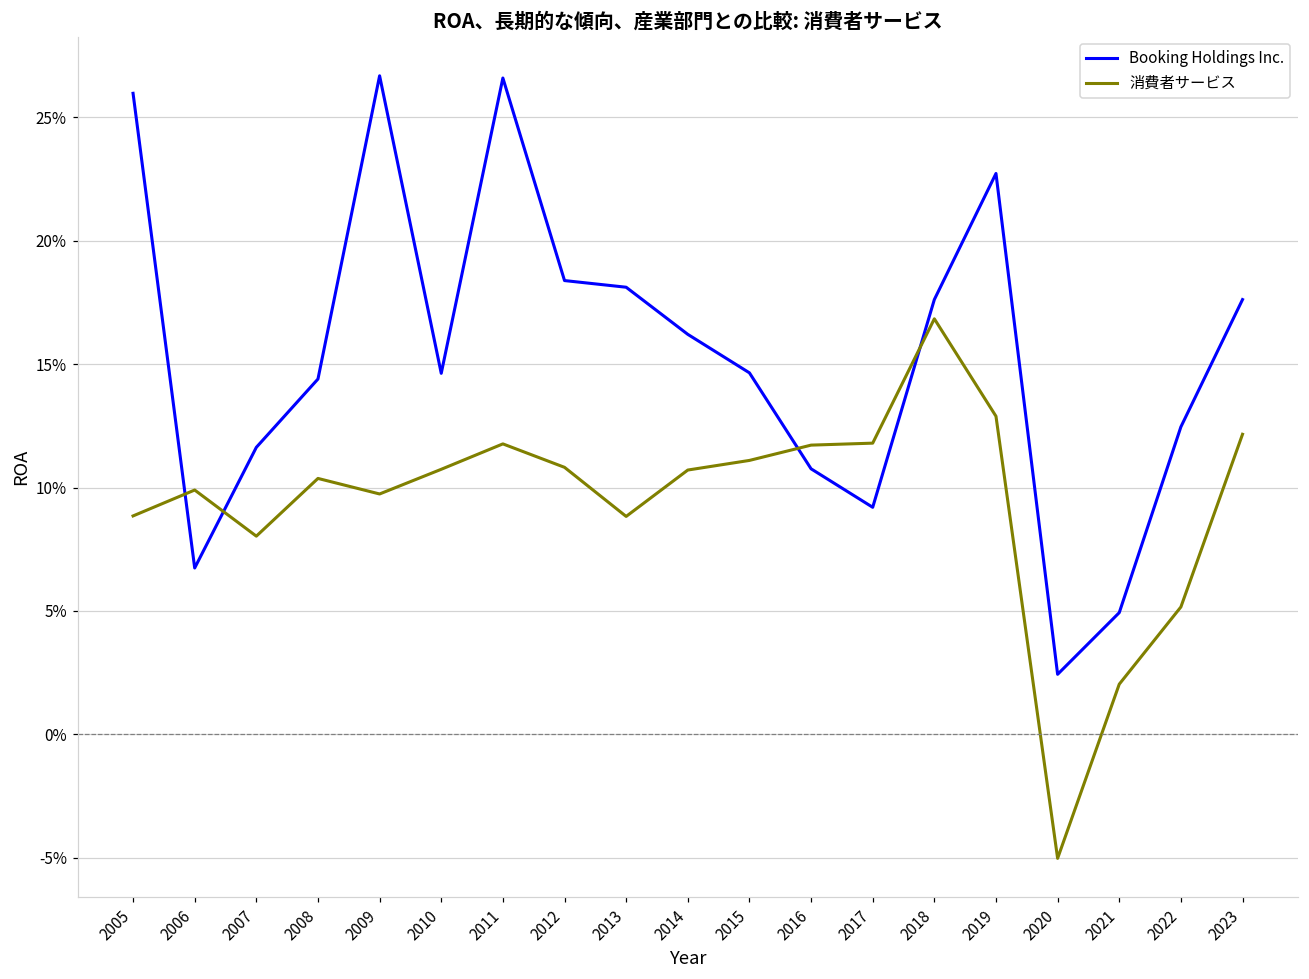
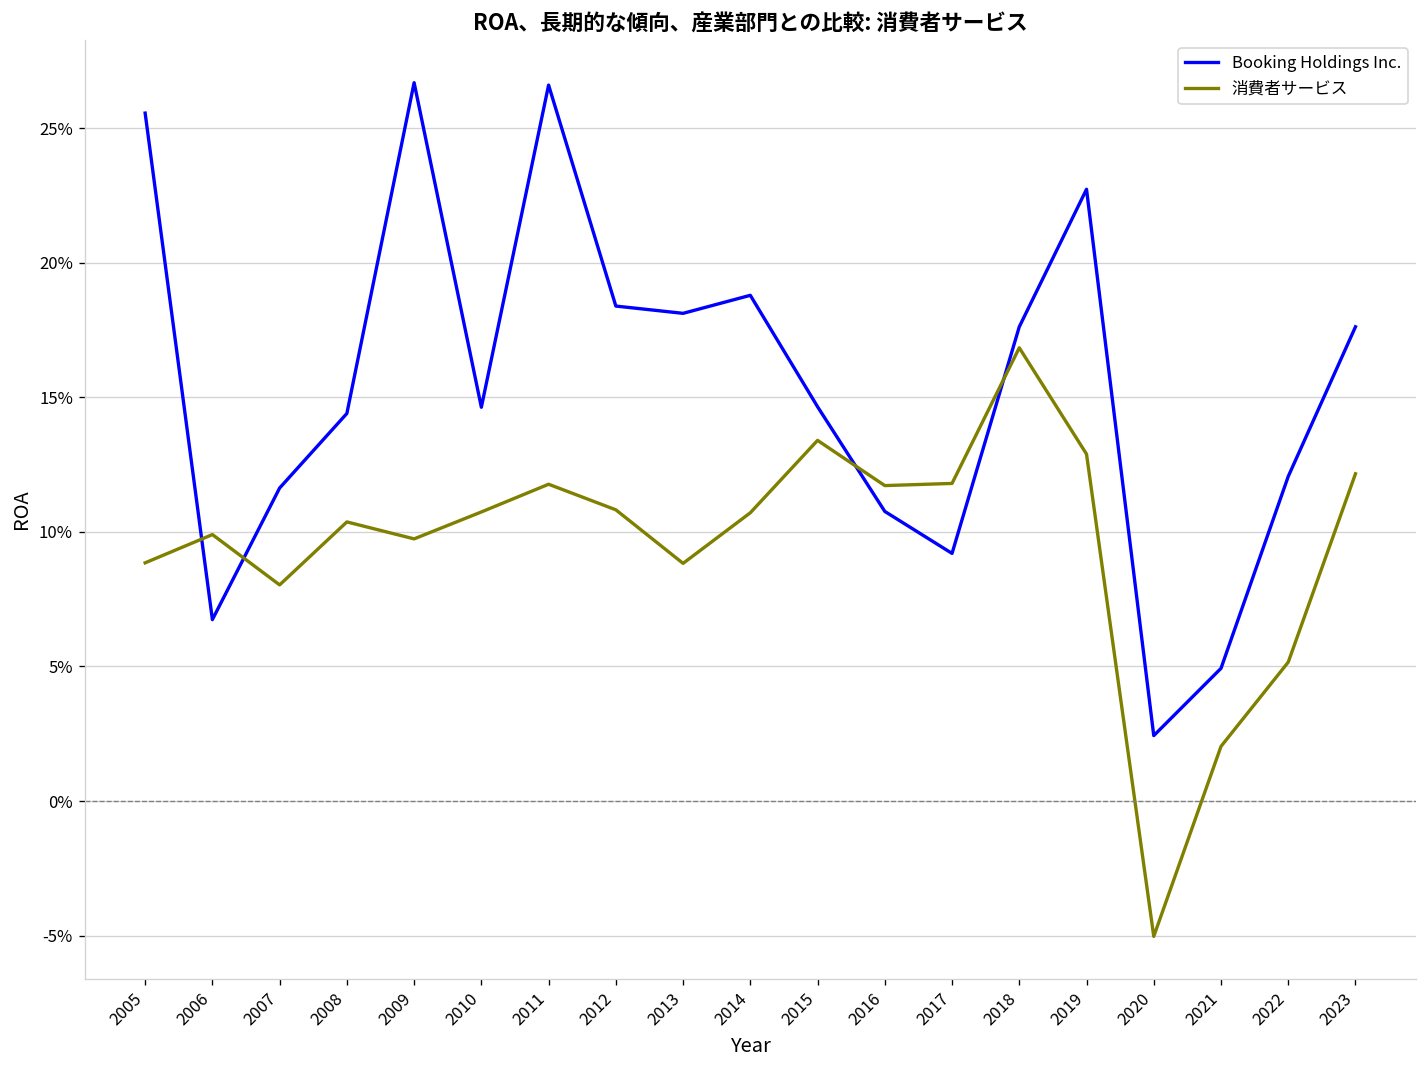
  {
    "Booking Holdings Inc.": {
-     "2005": "26.0%",
+     "2005": "25.6%",
      "2006": "6.7%",
      "2007": "11.6%",
      "2008": "14.4%",
      "2009": "26.7%",
      "2010": "14.6%",
      "2011": "26.6%",
      "2012": "18.4%",
      "2013": "18.1%",
-     "2014": "16.2%",
+     "2014": "18.8%",
      "2015": "14.6%",
      "2016": "10.8%",
      "2017": "9.2%",
      "2018": "17.6%",
      "2019": "22.7%",
      "2020": "2.4%",
      "2021": "4.9%",
-     "2022": "12.5%",
+     "2022": "12.1%",
      "2023": "17.6%"
    },
    "消費者サービス": {
      "2005": "8.9%",
      "2006": "9.9%",
      "2007": "8.0%",
      "2008": "10.4%",
      "2009": "9.7%",
      "2010": "10.7%",
      "2011": "11.8%",
      "2012": "10.8%",
      "2013": "8.8%",
      "2014": "10.7%",
-     "2015": "11.1%",
+     "2015": "13.4%",
      "2016": "11.7%",
      "2017": "11.8%",
      "2018": "16.8%",
      "2019": "12.9%",
      "2020": "-5.0%",
      "2021": "2.0%",
      "2022": "5.2%",
      "2023": "12.2%"
    }
  }
